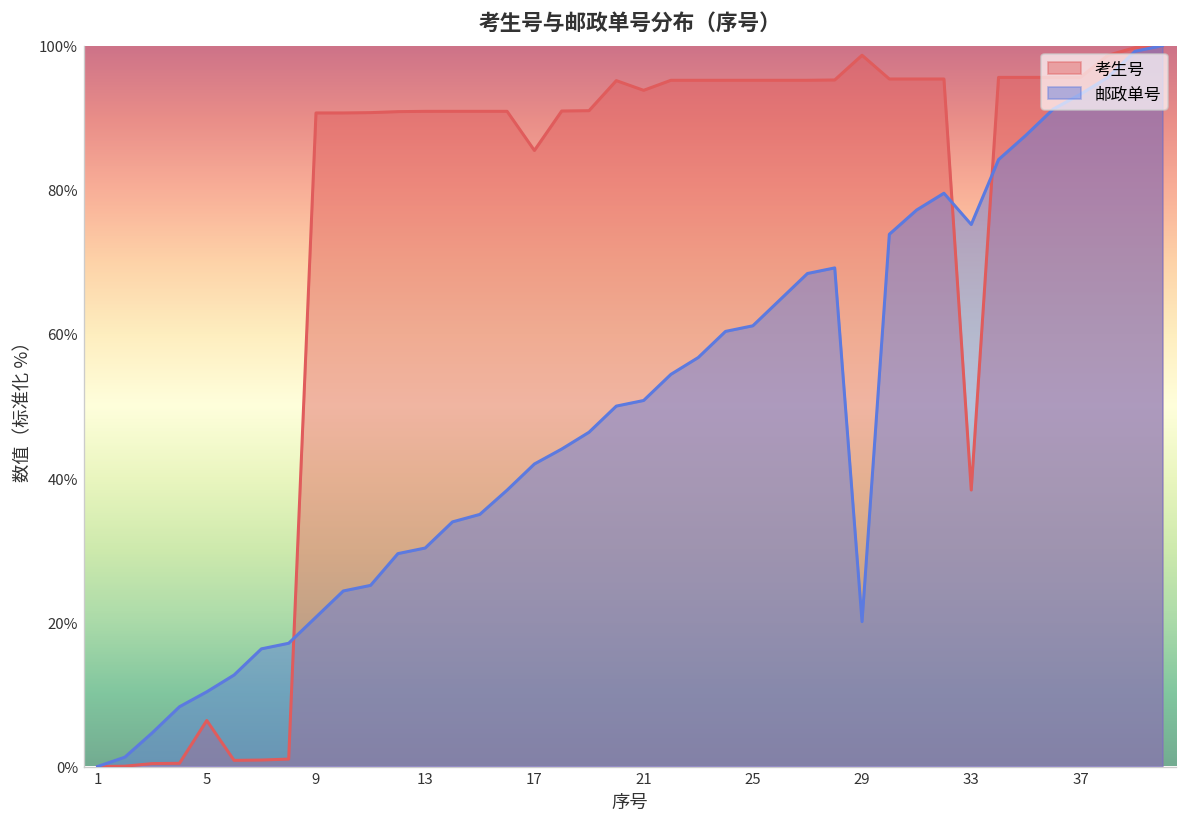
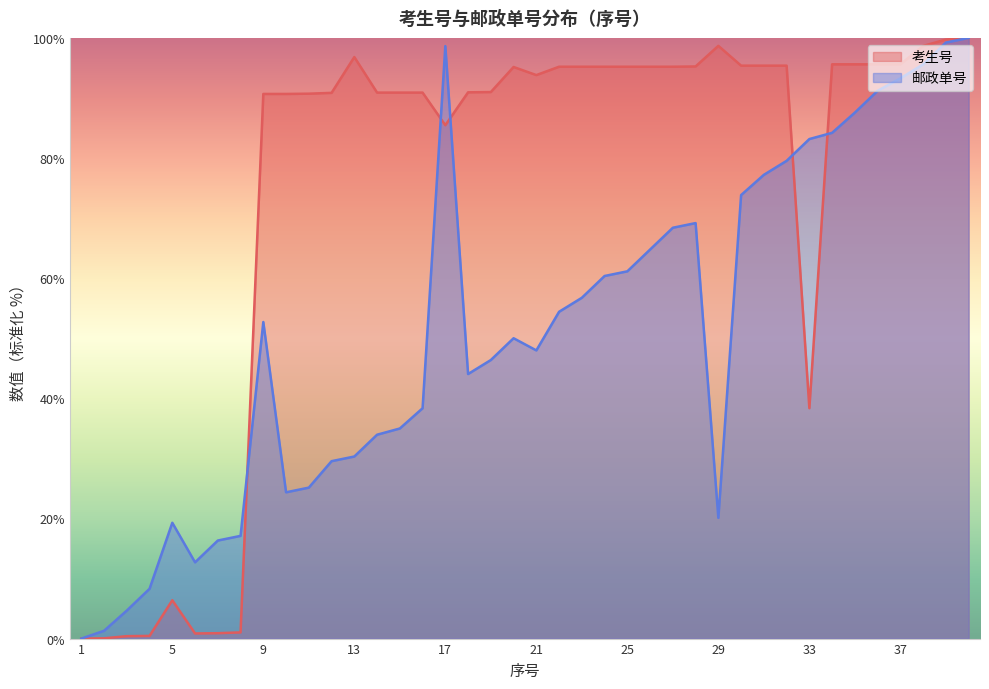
  {
    "考生号": {
      "5": "6%",
      "9": "91%",
-     "13": "91%",
+     "13": "97%",
      "17": "85%",
      "21": "94%",
      "25": "95%",
      "29": "99%",
      "33": "38%"
    },
    "邮政单号": {
-     "5": "10%",
-     "9": "21%",
+     "5": "19%",
+     "9": "53%",
      "13": "30%",
-     "17": "42%",
-     "21": "51%",
+     "17": "99%",
+     "21": "48%",
      "25": "61%",
      "29": "20%",
-     "33": "75%"
+     "33": "83%"
    }
  }
